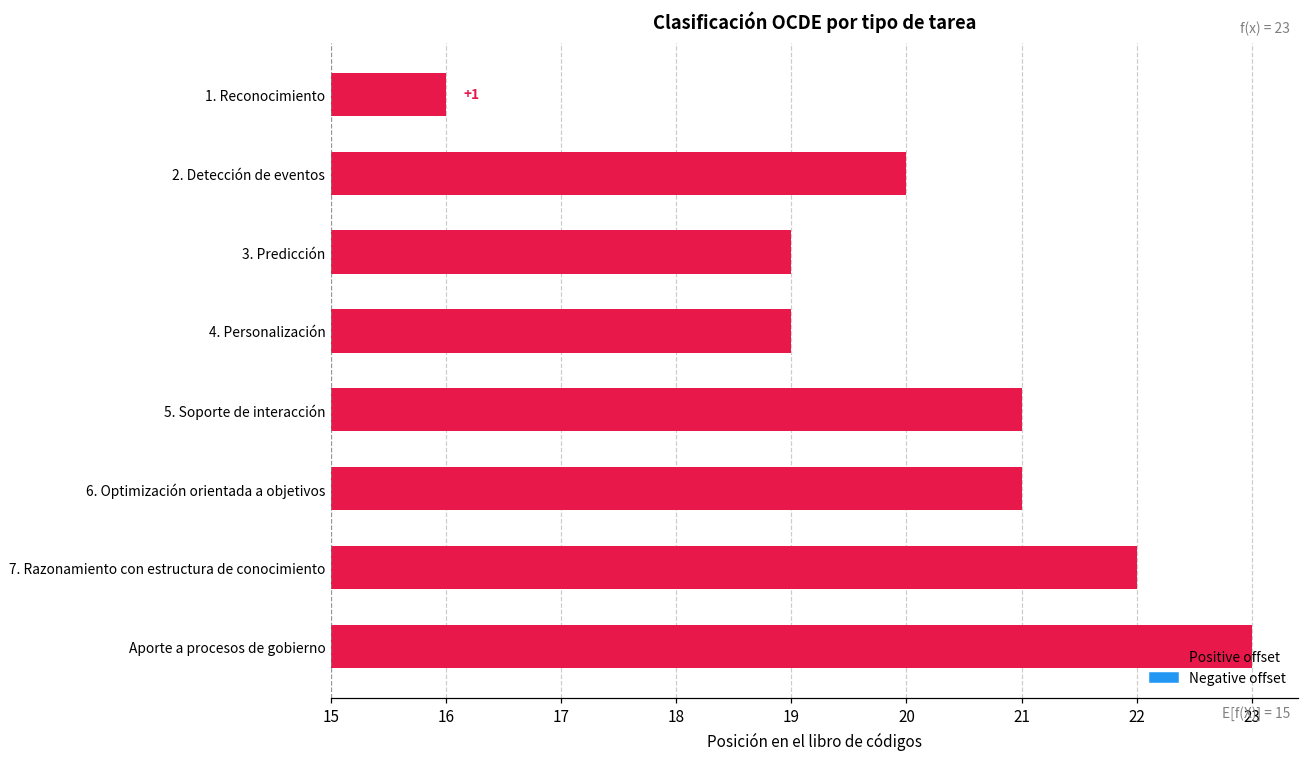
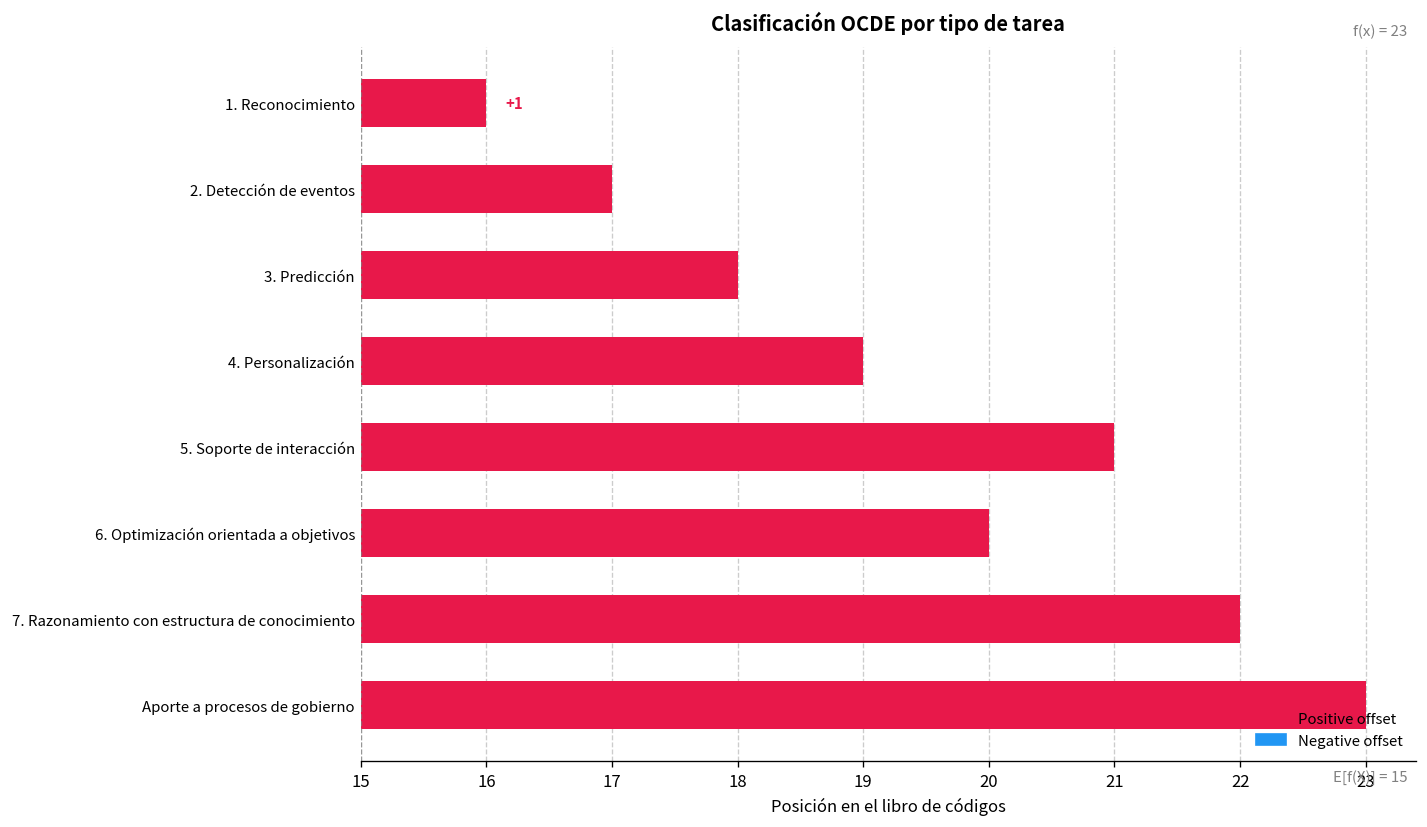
  {
-   "2. Detección de eventos": 20,
-   "3. Predicción": 19,
+   "2. Detección de eventos": 17,
+   "3. Predicción": 18,
    "4. Personalización": 19,
    "5. Soporte de interacción": 21,
-   "6. Optimización orientada a objetivos": 21,
+   "6. Optimización orientada a objetivos": 20,
    "7. Razonamiento con estructura de conocimiento": 22,
    "Aporte a procesos de gobierno": 23
  }
